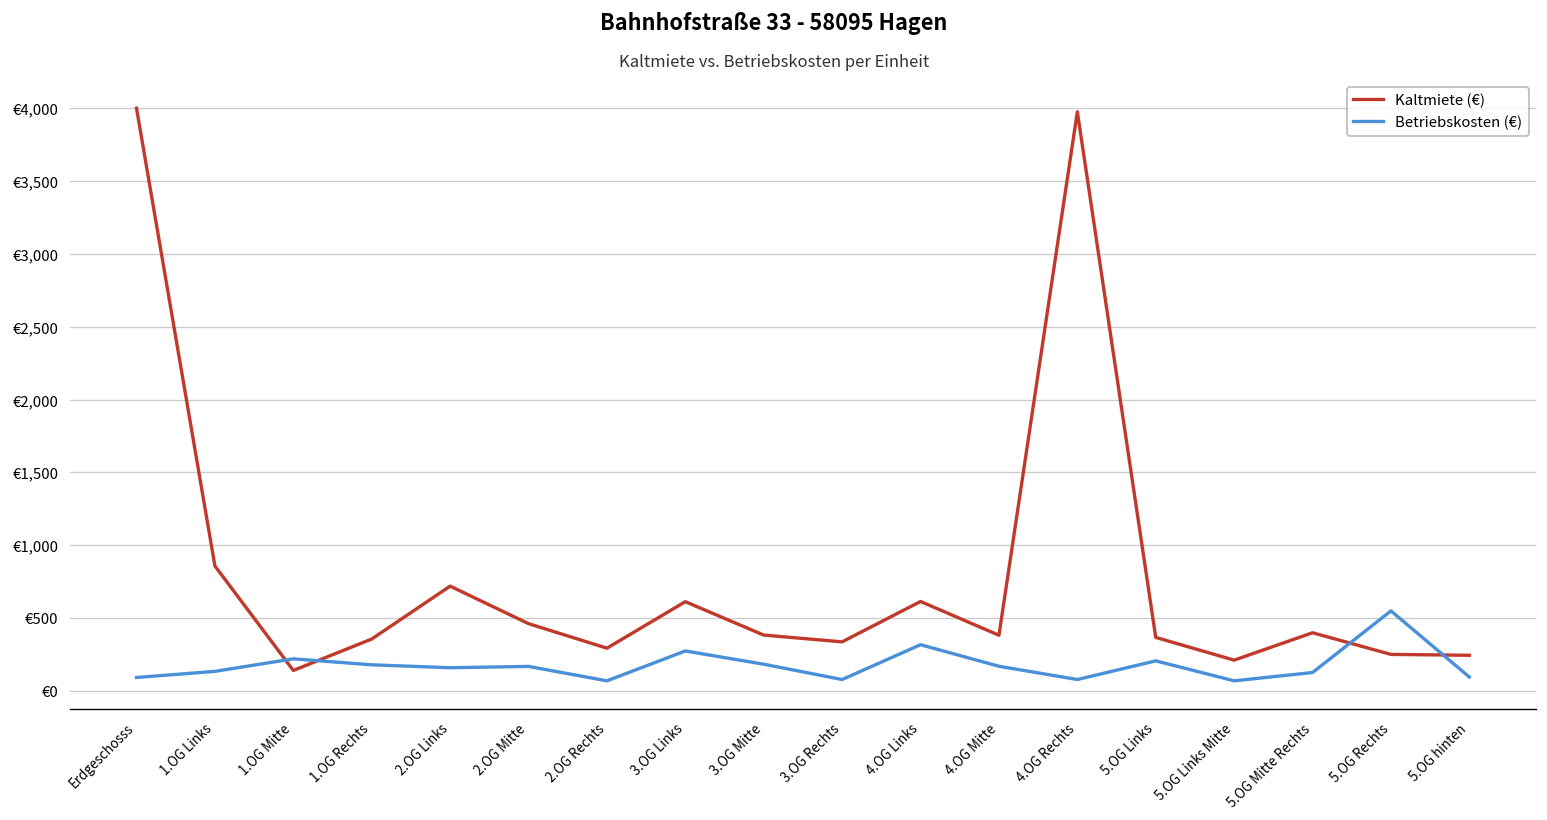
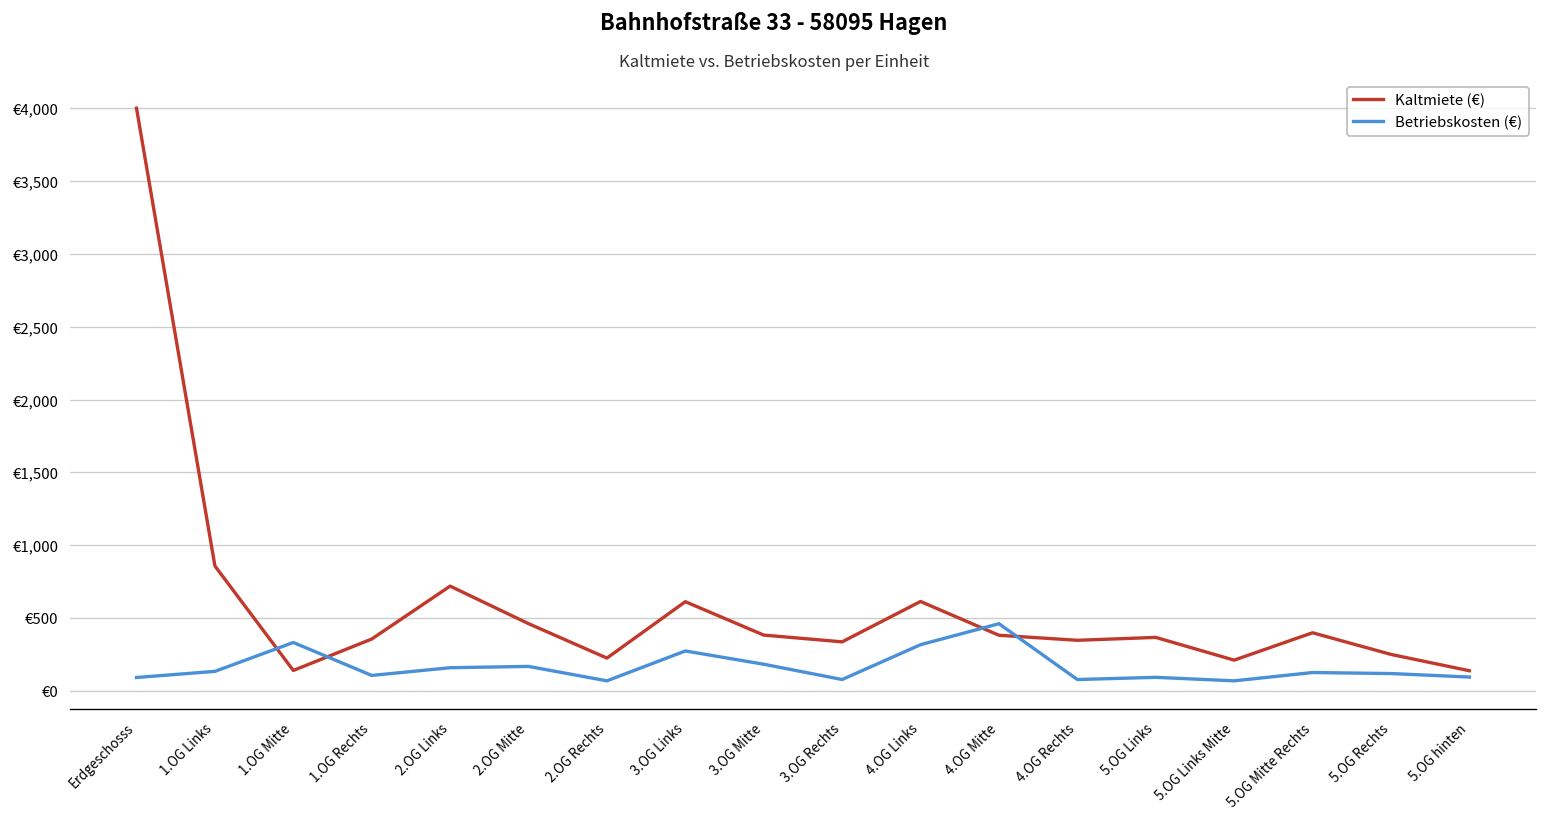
  {
    "Kaltmiete (€)": {
      "Erdgeschosss": "€4,000",
      "1.OG Links": "€860",
      "1.OG Mitte": "€140",
      "1.OG Rechts": "€360",
      "2.OG Links": "€720",
      "2.OG Mitte": "€460",
-     "2.OG Rechts": "€290",
+     "2.OG Rechts": "€230",
      "3.OG Links": "€610",
      "3.OG Mitte": "€380",
      "3.OG Rechts": "€340",
      "4.OG Links": "€610",
      "4.OG Mitte": "€380",
-     "4.OG Rechts": "€3,980",
+     "4.OG Rechts": "€350",
      "5.OG Links": "€370",
      "5.OG Links Mitte": "€210",
      "5.OG Mitte Rechts": "€400",
      "5.OG Rechts": "€250",
-     "5.OG hinten": "€250"
+     "5.OG hinten": "€140"
    },
    "Betriebskosten (€)": {
      "Erdgeschosss": "€90",
      "1.OG Links": "€140",
-     "1.OG Mitte": "€220",
-     "1.OG Rechts": "€180",
+     "1.OG Mitte": "€330",
+     "1.OG Rechts": "€110",
      "2.OG Links": "€160",
      "2.OG Mitte": "€170",
      "2.OG Rechts": "€70",
      "3.OG Links": "€280",
      "3.OG Mitte": "€180",
      "3.OG Rechts": "€80",
      "4.OG Links": "€320",
-     "4.OG Mitte": "€170",
+     "4.OG Mitte": "€460",
      "4.OG Rechts": "€80",
-     "5.OG Links": "€210",
+     "5.OG Links": "€90",
      "5.OG Links Mitte": "€70",
      "5.OG Mitte Rechts": "€130",
-     "5.OG Rechts": "€550",
+     "5.OG Rechts": "€120",
      "5.OG hinten": "€100"
    }
  }
